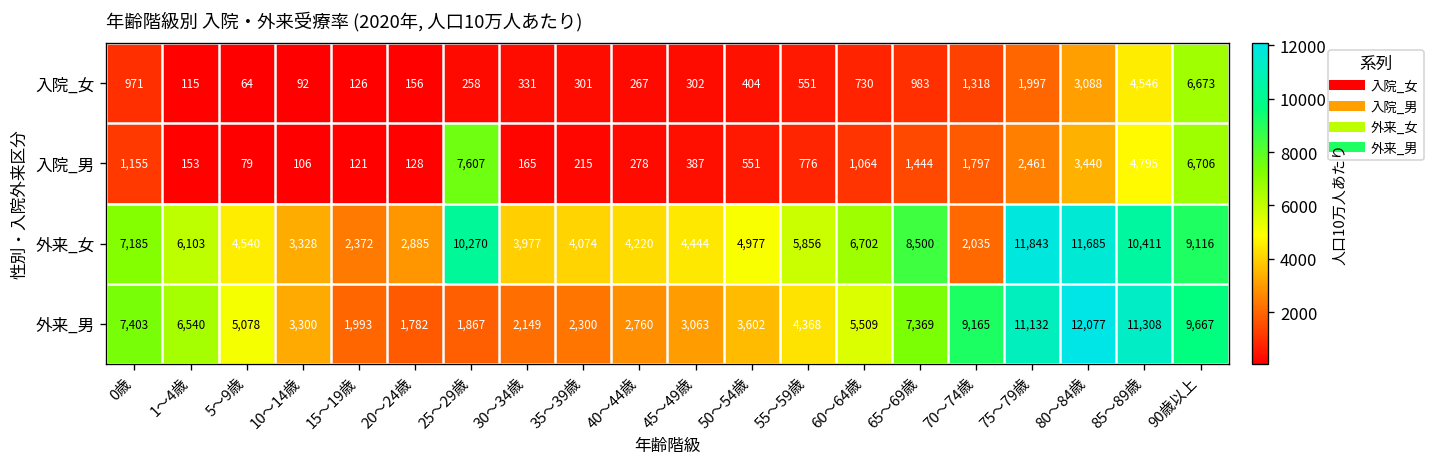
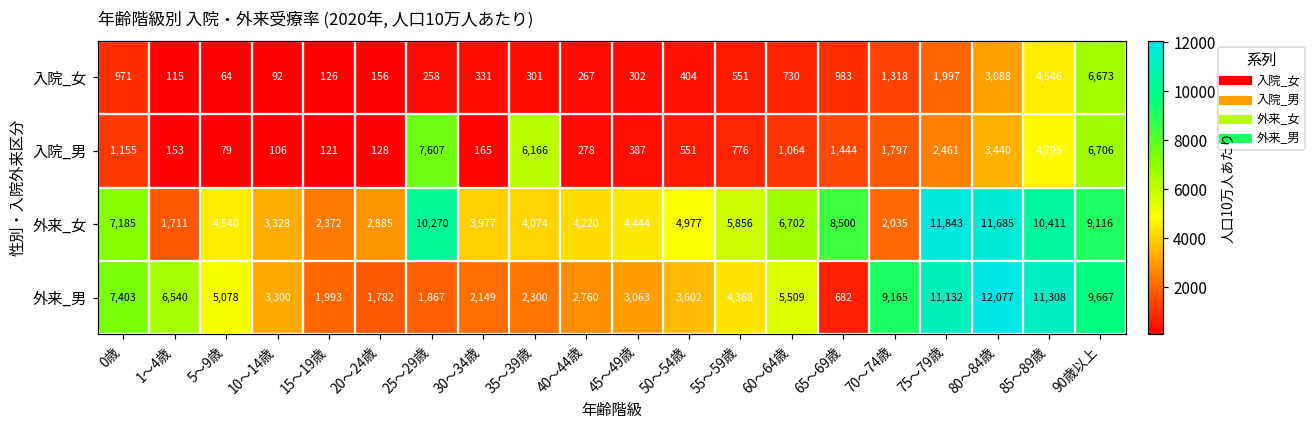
  {
    "入院_女": {
      "0歳": "971",
      "1～4歳": "115",
      "5～9歳": "64",
      "10～14歳": "92",
      "15～19歳": "126",
      "20～24歳": "156",
      "25～29歳": "258",
      "30～34歳": "331",
      "35～39歳": "301",
      "40～44歳": "267",
      "45～49歳": "302",
      "50～54歳": "404",
      "55～59歳": "551",
      "60～64歳": "730",
      "65～69歳": "983",
      "70～74歳": "1,318",
      "75～79歳": "1,997",
      "80～84歳": "3,088",
      "85～89歳": "4,546",
      "90歳以上": "6,673"
    },
    "入院_男": {
      "0歳": "1,155",
      "1～4歳": "153",
      "5～9歳": "79",
      "10～14歳": "106",
      "15～19歳": "121",
      "20～24歳": "128",
      "25～29歳": "7,607",
      "30～34歳": "165",
-     "35～39歳": "215",
+     "35～39歳": "6,166",
      "40～44歳": "278",
      "45～49歳": "387",
      "50～54歳": "551",
      "55～59歳": "776",
      "60～64歳": "1,064",
      "65～69歳": "1,444",
      "70～74歳": "1,797",
      "75～79歳": "2,461",
      "80～84歳": "3,440",
      "85～89歳": "4,795",
      "90歳以上": "6,706"
    },
    "外来_女": {
      "0歳": "7,185",
-     "1～4歳": "6,103",
+     "1～4歳": "1,711",
      "5～9歳": "4,540",
      "10～14歳": "3,328",
      "15～19歳": "2,372",
      "20～24歳": "2,885",
      "25～29歳": "10,270",
      "30～34歳": "3,977",
      "35～39歳": "4,074",
      "40～44歳": "4,220",
      "45～49歳": "4,444",
      "50～54歳": "4,977",
      "55～59歳": "5,856",
      "60～64歳": "6,702",
      "65～69歳": "8,500",
      "70～74歳": "2,035",
      "75～79歳": "11,843",
      "80～84歳": "11,685",
      "85～89歳": "10,411",
      "90歳以上": "9,116"
    },
    "外来_男": {
      "0歳": "7,403",
      "1～4歳": "6,540",
      "5～9歳": "5,078",
      "10～14歳": "3,300",
      "15～19歳": "1,993",
      "20～24歳": "1,782",
      "25～29歳": "1,867",
      "30～34歳": "2,149",
      "35～39歳": "2,300",
      "40～44歳": "2,760",
      "45～49歳": "3,063",
      "50～54歳": "3,602",
      "55～59歳": "4,368",
      "60～64歳": "5,509",
-     "65～69歳": "7,369",
+     "65～69歳": "682",
      "70～74歳": "9,165",
      "75～79歳": "11,132",
      "80～84歳": "12,077",
      "85～89歳": "11,308",
      "90歳以上": "9,667"
    }
  }
